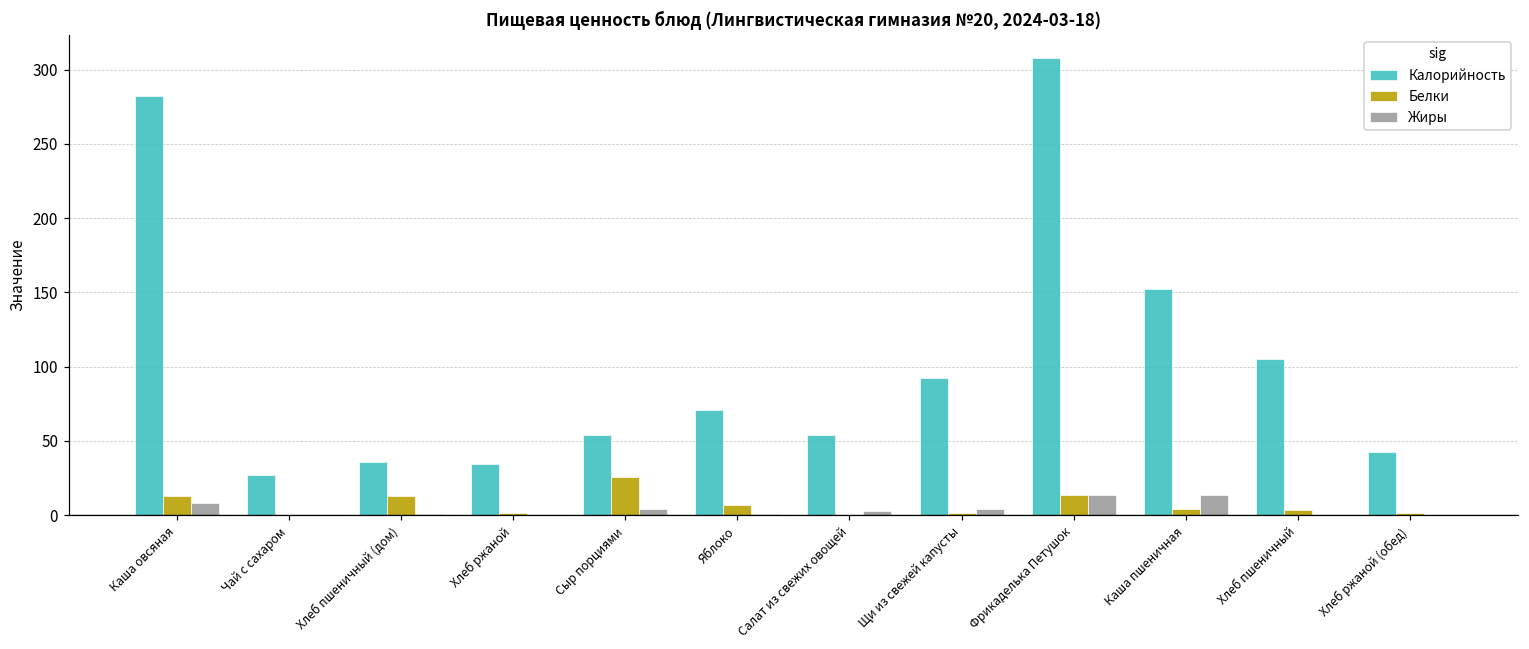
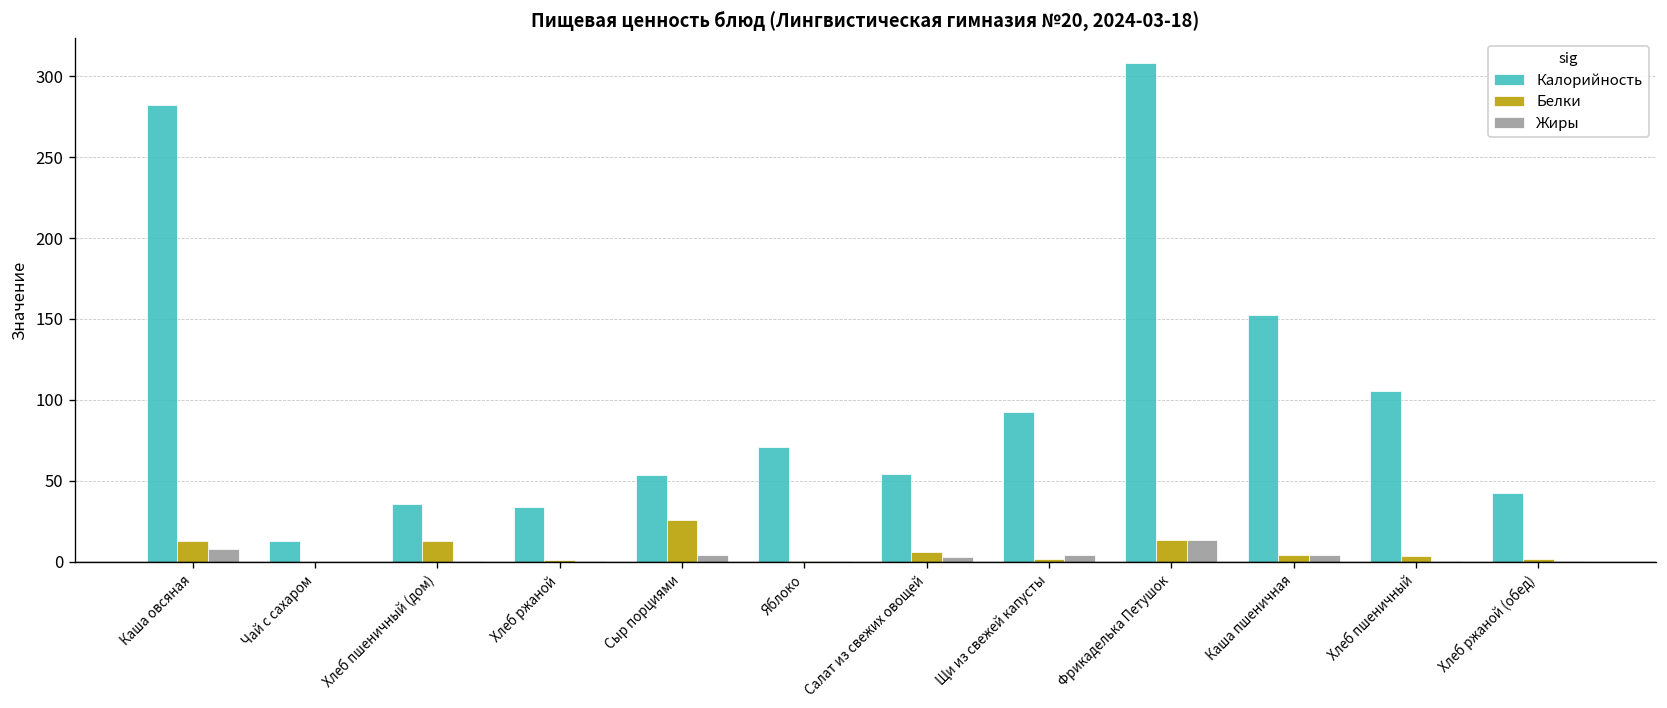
  {
    "Калорийность": {
      "Каша овсяная": 282,
-     "Чай с сахаром": 27,
+     "Чай с сахаром": 13,
      "Хлеб пшеничный (дом)": 36,
      "Хлеб ржаной": 34,
      "Сыр порциями": 54,
      "Яблоко": 71,
      "Салат из свежих овощей": 54,
      "Щи из свежей капусты": 92,
      "Фрикаделька Петушок": 308,
      "Каша пшеничная": 152,
      "Хлеб пшеничный": 105,
      "Хлеб ржаной (обед)": 43
    },
    "Белки": {
      "Каша овсяная": 13,
      "Хлеб пшеничный (дом)": 13,
      "Сыр порциями": 26,
-     "Яблоко": 7,
-     "Салат из свежих овощей": 0,
+     "Яблоко": 0,
+     "Салат из свежих овощей": 6,
      "Фрикаделька Петушок": 13,
      "Каша пшеничная": 4,
      "Хлеб пшеничный": 3
    },
    "Жиры": {
      "Каша овсяная": 8,
      "Чай с сахаром": 0,
      "Сыр порциями": 4,
      "Салат из свежих овощей": 3,
      "Щи из свежей капусты": 4,
      "Фрикаделька Петушок": 14,
-     "Каша пшеничная": 13
+     "Каша пшеничная": 4
    }
  }
